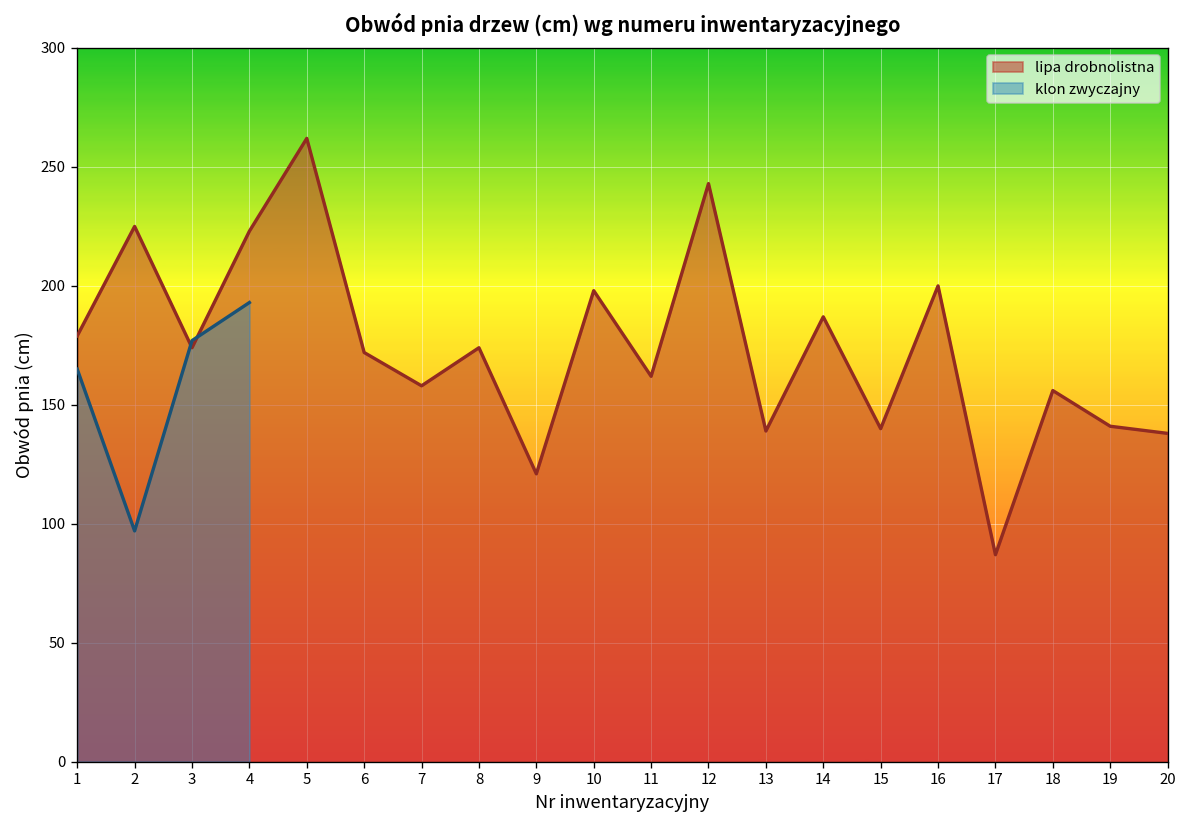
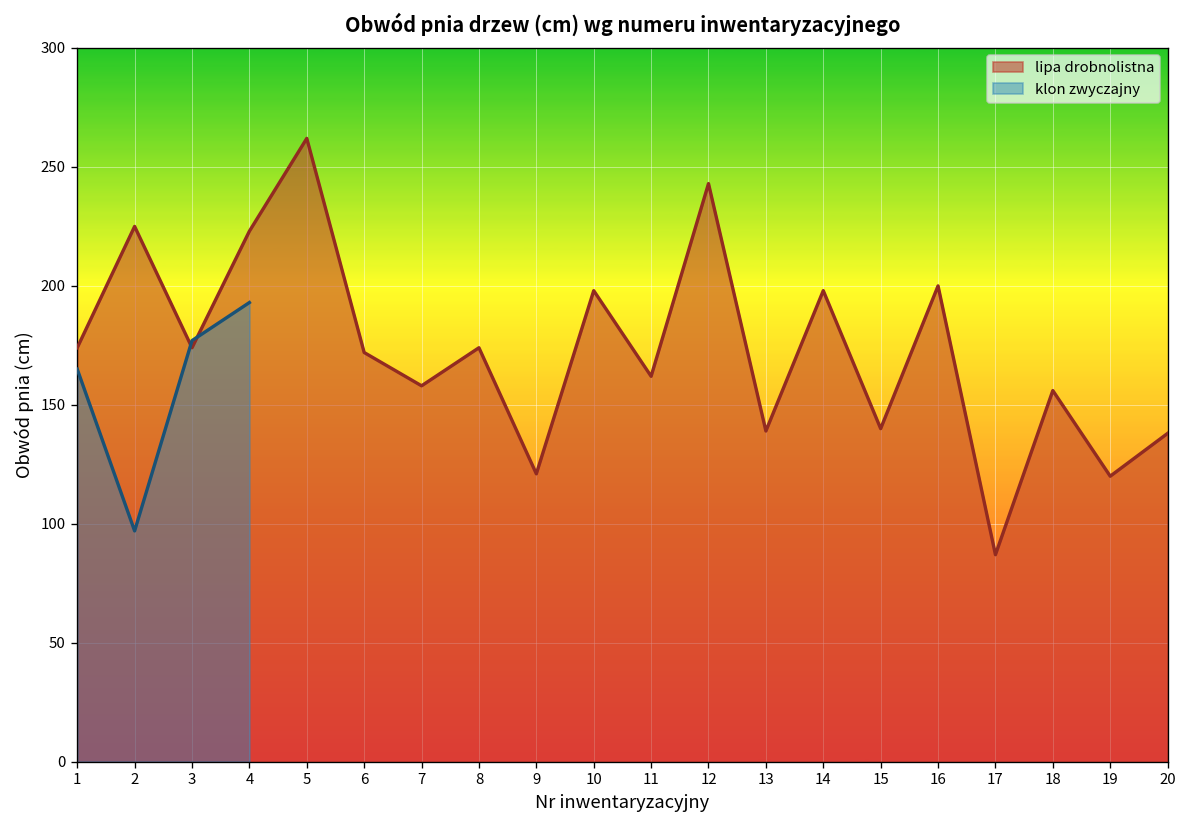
  {
    "lipa drobnolistna": {
-     "1": 179,
+     "1": 174,
      "2": 225,
      "3": 174,
      "4": 223,
      "5": 262,
      "6": 172,
      "7": 158,
      "8": 174,
      "9": 121,
      "10": 198,
      "11": 162,
      "12": 243,
      "13": 139,
-     "14": 187,
+     "14": 198,
      "15": 140,
      "16": 200,
      "17": 87,
      "18": 156,
-     "19": 141,
+     "19": 120,
      "20": 138
    },
    "klon zwyczajny": {
      "1": 165,
      "2": 97,
      "3": 177,
      "4": 193
    }
  }
